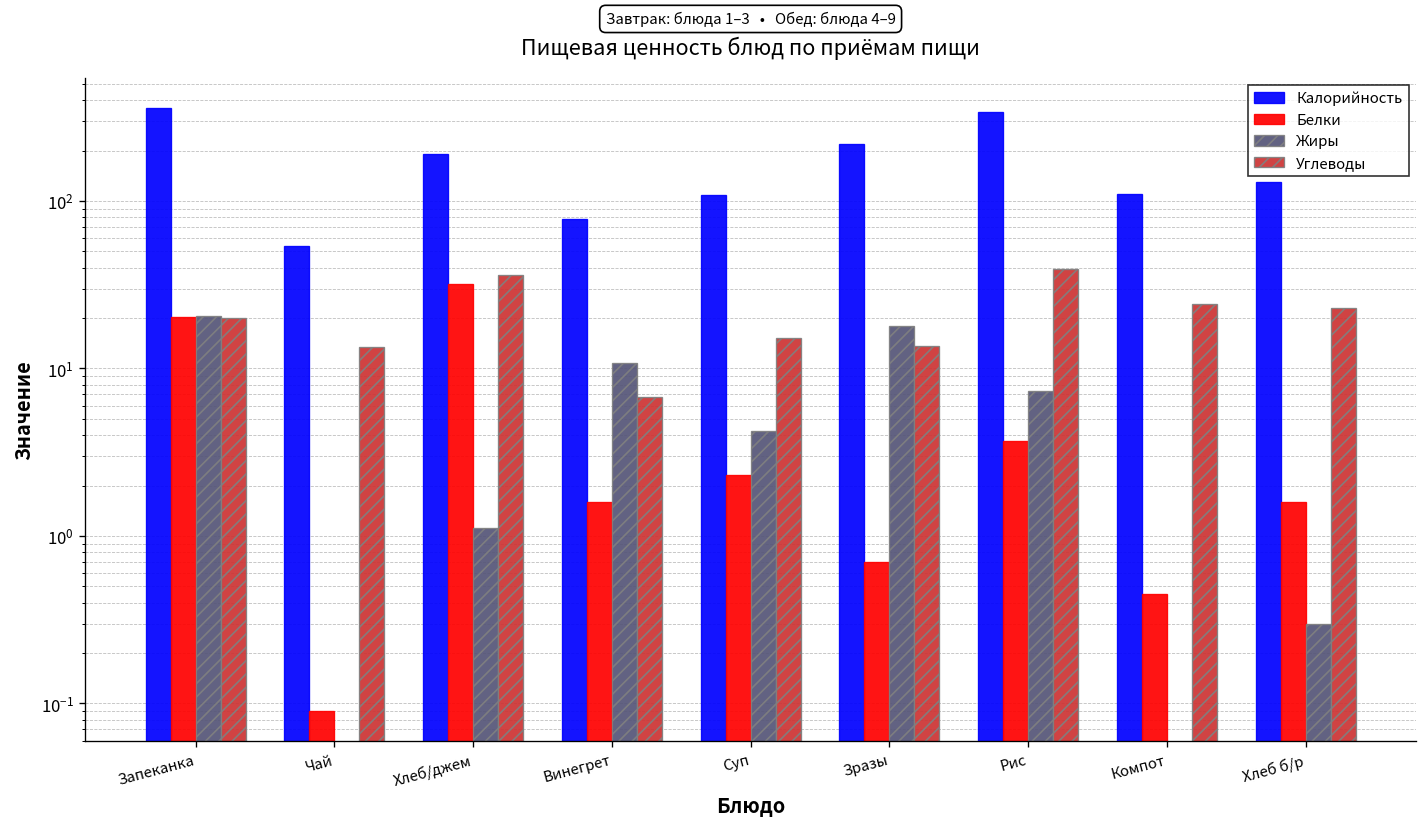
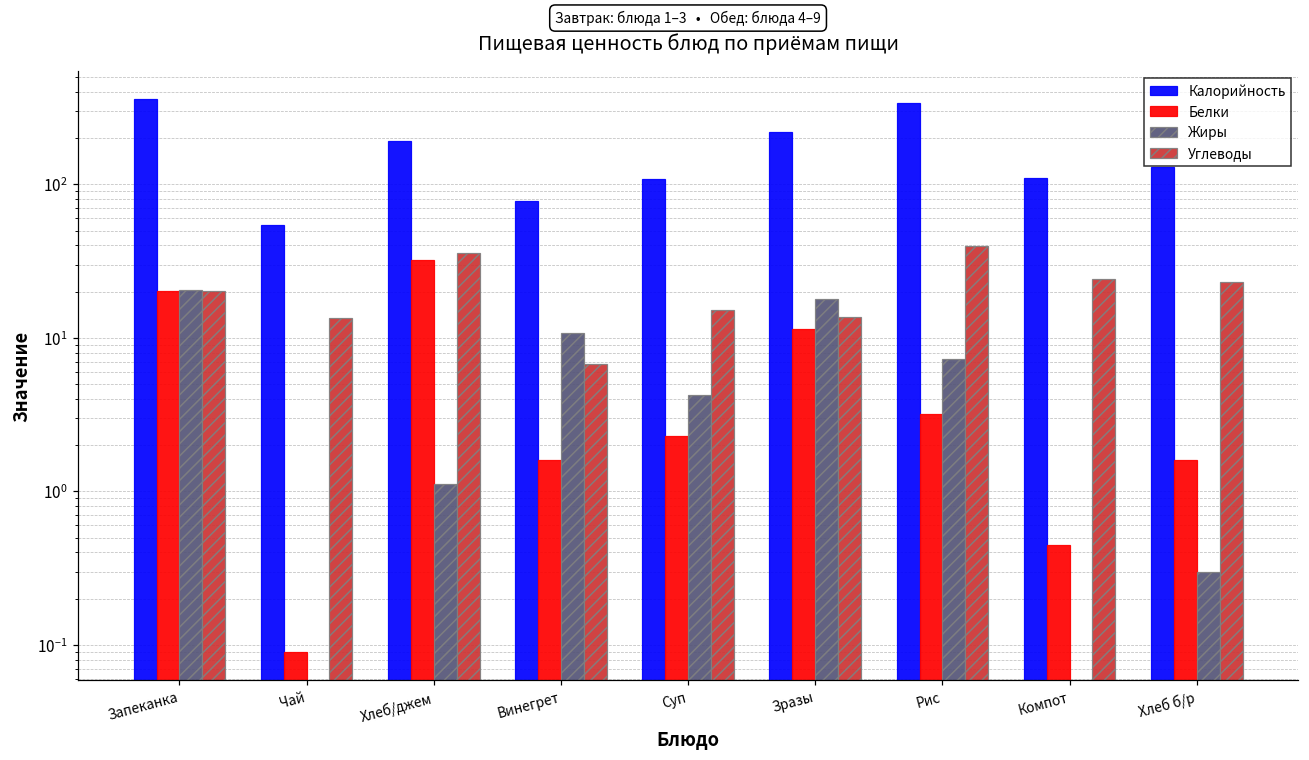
  {
    "Калорийность": {
      "Запеканка": 360,
      "Чай": 54,
      "Хлеб/джем": 190,
      "Винегрет": 80,
      "Суп": 110,
      "Зразы": 220,
      "Рис": 340,
      "Компот": 110
    },
    "Белки": {
      "Запеканка": 20,
      "Чай": 0.09,
      "Хлеб/джем": 32,
      "Винегрет": 1.6,
      "Суп": 2.3,
-     "Зразы": 0.7,
-     "Рис": 3.7,
+     "Зразы": 11,
+     "Рис": 3.2,
      "Компот": 0.45,
      "Хлеб б/р": 1.6
    },
    "Жиры": {
      "Запеканка": 20,
      "Хлеб/джем": 1.1,
      "Винегрет": 11,
      "Суп": 4.3,
      "Зразы": 18,
      "Рис": 7,
      "Хлеб б/р": 0.3
    },
    "Углеводы": {
      "Запеканка": 20,
      "Чай": 14,
      "Хлеб/джем": 36,
      "Винегрет": 7,
      "Суп": 15,
      "Зразы": 14,
      "Рис": 39,
      "Компот": 24,
      "Хлеб б/р": 23
    }
  }
